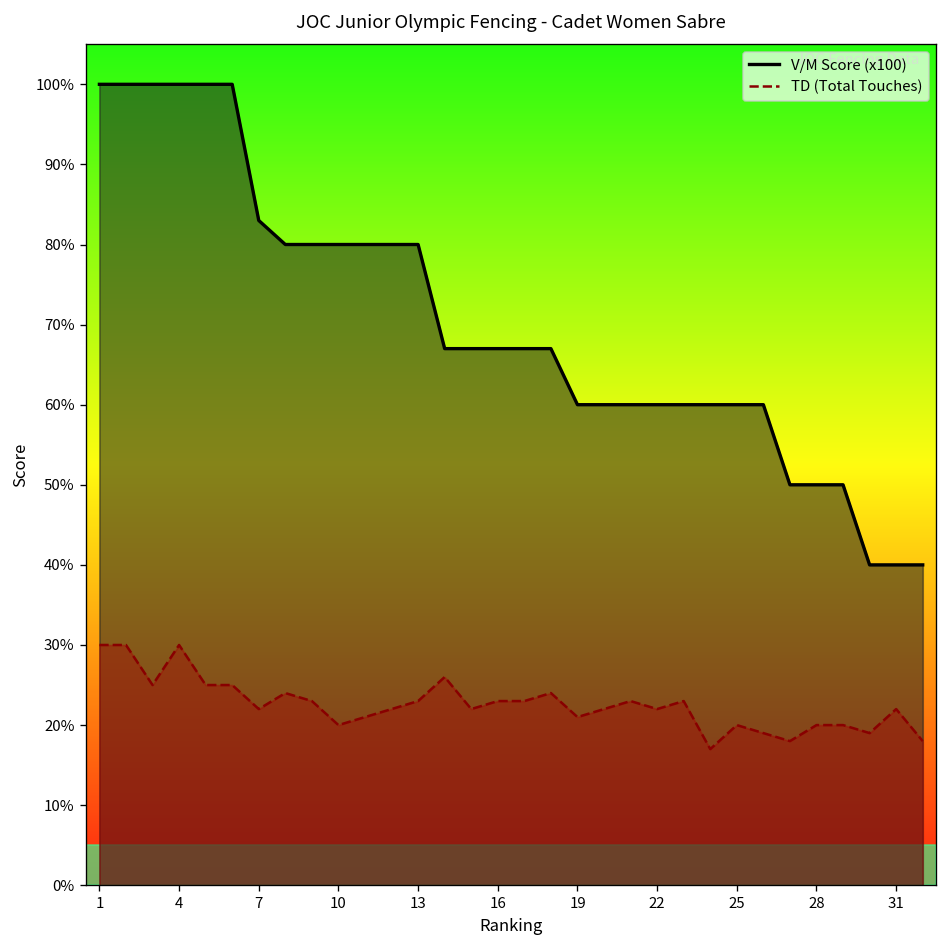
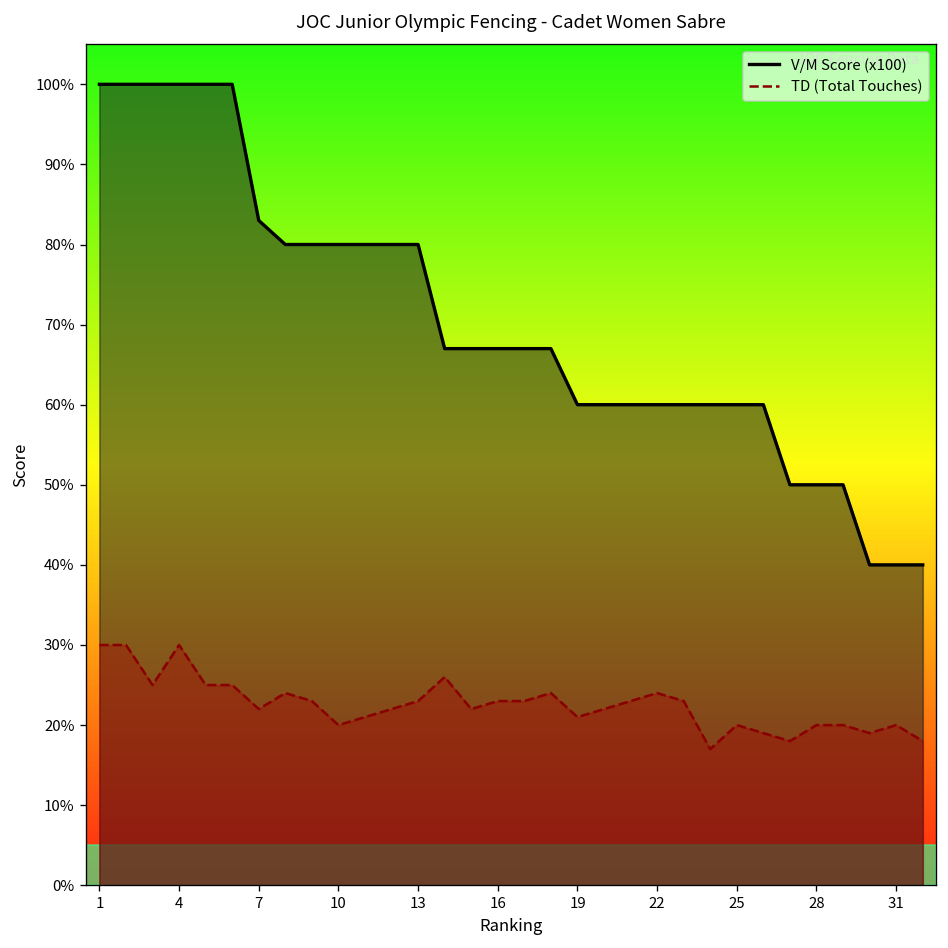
  {
    "TD (Total Touches)": {
      "1": "30%",
      "4": "30%",
      "7": "22%",
      "10": "20%",
      "13": "23%",
      "16": "23%",
      "19": "21%",
-     "22": "22%",
+     "22": "24%",
      "25": "20%",
      "28": "20%",
-     "31": "22%"
+     "31": "20%"
    }
  }
